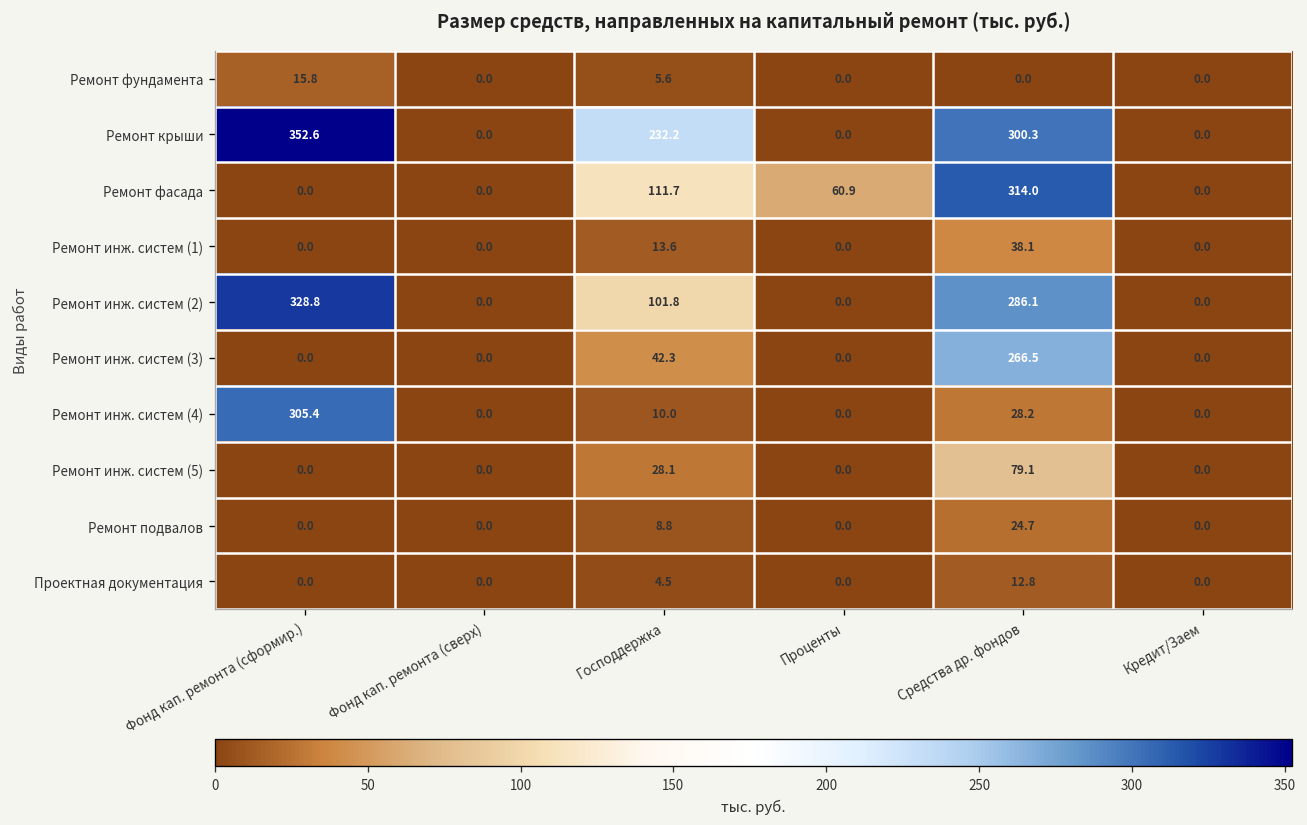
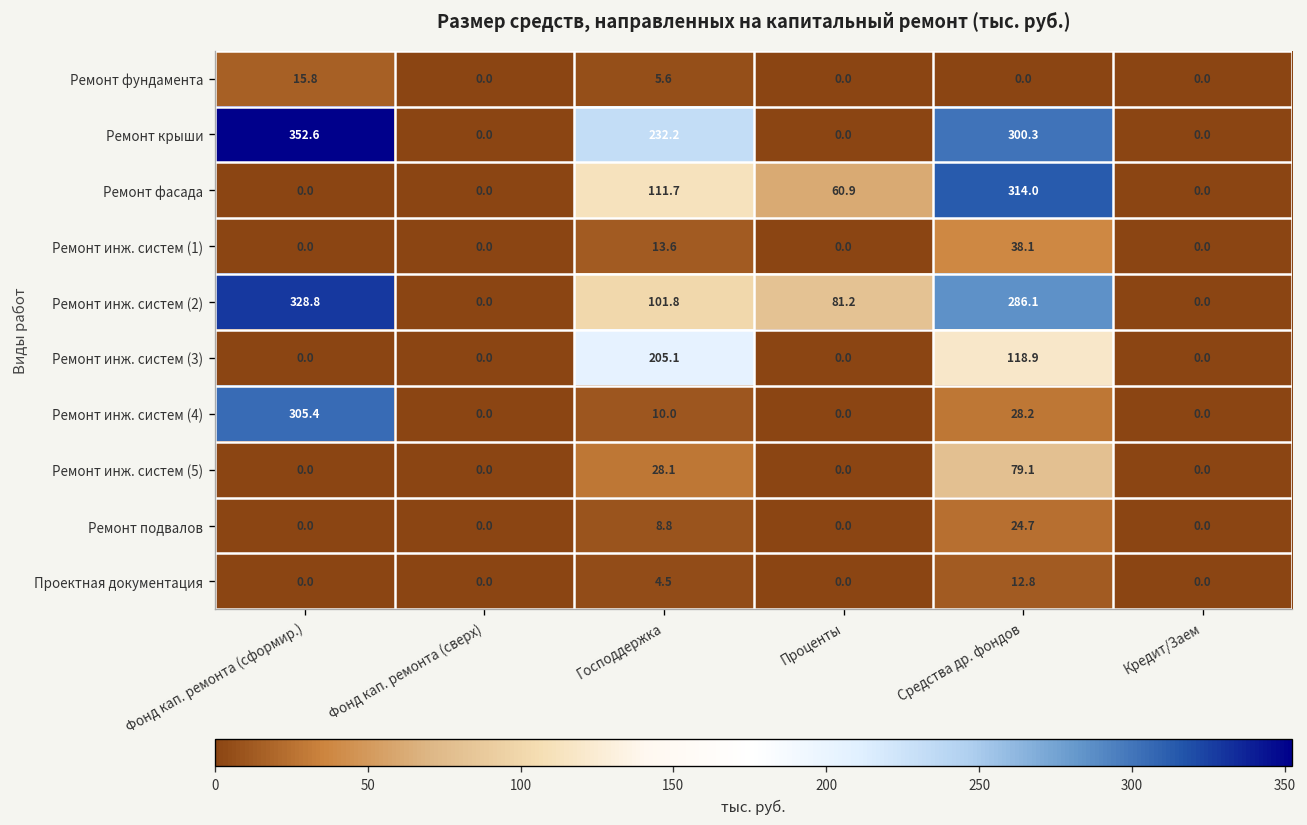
  {
    "Ремонт фундамента": {
      "Фонд кап. ремонта (сформир.)": 15.8,
      "Фонд кап. ремонта (сверх)": 0.0,
      "Господдержка": 5.6,
      "Проценты": 0.0,
      "Средства др. фондов": 0.0,
      "Кредит/Заем": 0.0
    },
    "Ремонт крыши": {
      "Фонд кап. ремонта (сформир.)": 352.6,
      "Фонд кап. ремонта (сверх)": 0.0,
      "Господдержка": 232.2,
      "Проценты": 0.0,
      "Средства др. фондов": 300.3,
      "Кредит/Заем": 0.0
    },
    "Ремонт фасада": {
      "Фонд кап. ремонта (сформир.)": 0.0,
      "Фонд кап. ремонта (сверх)": 0.0,
      "Господдержка": 111.7,
      "Проценты": 60.9,
      "Средства др. фондов": 314.0,
      "Кредит/Заем": 0.0
    },
    "Ремонт инж. систем (1)": {
      "Фонд кап. ремонта (сформир.)": 0.0,
      "Фонд кап. ремонта (сверх)": 0.0,
      "Господдержка": 13.6,
      "Проценты": 0.0,
      "Средства др. фондов": 38.1,
      "Кредит/Заем": 0.0
    },
    "Ремонт инж. систем (2)": {
      "Фонд кап. ремонта (сформир.)": 328.8,
      "Фонд кап. ремонта (сверх)": 0.0,
      "Господдержка": 101.8,
-     "Проценты": 0.0,
+     "Проценты": 81.2,
      "Средства др. фондов": 286.1,
      "Кредит/Заем": 0.0
    },
    "Ремонт инж. систем (3)": {
      "Фонд кап. ремонта (сформир.)": 0.0,
      "Фонд кап. ремонта (сверх)": 0.0,
-     "Господдержка": 42.3,
+     "Господдержка": 205.1,
      "Проценты": 0.0,
-     "Средства др. фондов": 266.5,
+     "Средства др. фондов": 118.9,
      "Кредит/Заем": 0.0
    },
    "Ремонт инж. систем (4)": {
      "Фонд кап. ремонта (сформир.)": 305.4,
      "Фонд кап. ремонта (сверх)": 0.0,
      "Господдержка": 10.0,
      "Проценты": 0.0,
      "Средства др. фондов": 28.2,
      "Кредит/Заем": 0.0
    },
    "Ремонт инж. систем (5)": {
      "Фонд кап. ремонта (сформир.)": 0.0,
      "Фонд кап. ремонта (сверх)": 0.0,
      "Господдержка": 28.1,
      "Проценты": 0.0,
      "Средства др. фондов": 79.1,
      "Кредит/Заем": 0.0
    },
    "Ремонт подвалов": {
      "Фонд кап. ремонта (сформир.)": 0.0,
      "Фонд кап. ремонта (сверх)": 0.0,
      "Господдержка": 8.8,
      "Проценты": 0.0,
      "Средства др. фондов": 24.7,
      "Кредит/Заем": 0.0
    },
    "Проектная документация": {
      "Фонд кап. ремонта (сформир.)": 0.0,
      "Фонд кап. ремонта (сверх)": 0.0,
      "Господдержка": 4.5,
      "Проценты": 0.0,
      "Средства др. фондов": 12.8,
      "Кредит/Заем": 0.0
    }
  }
